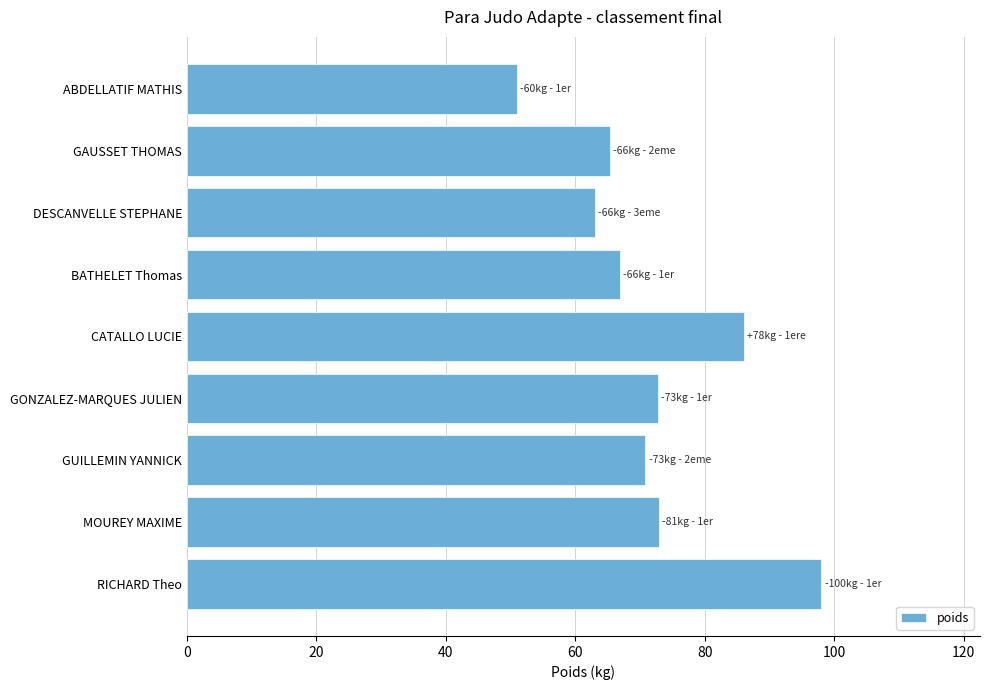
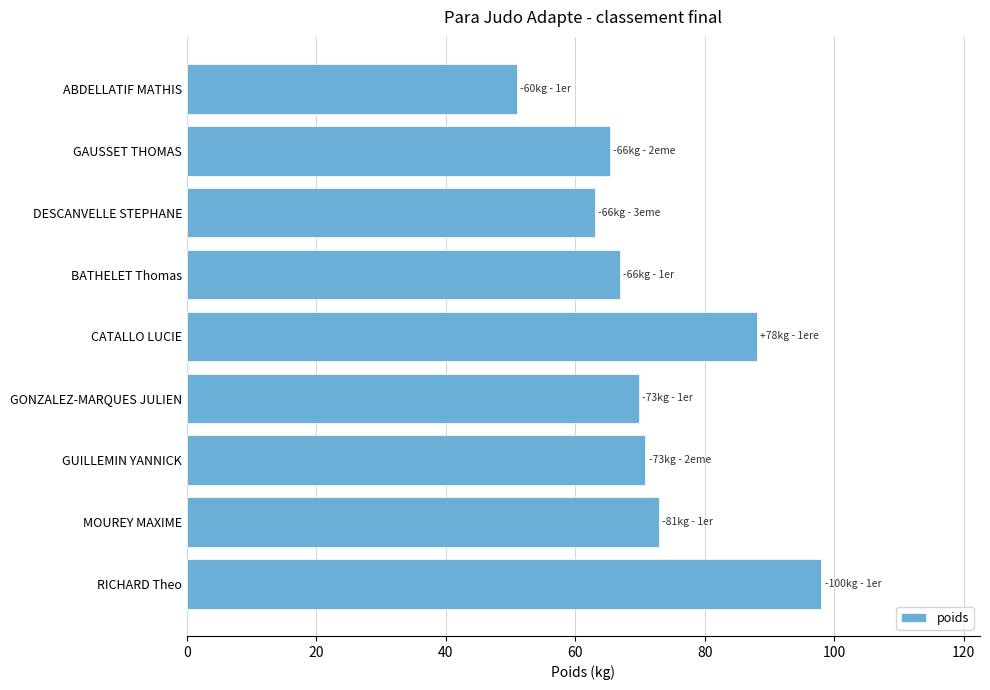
  {
-   "CATALLO LUCIE": 86,
-   "GONZALEZ-MARQUES JULIEN": 73
+   "CATALLO LUCIE": 88,
+   "GONZALEZ-MARQUES JULIEN": 70
  }
